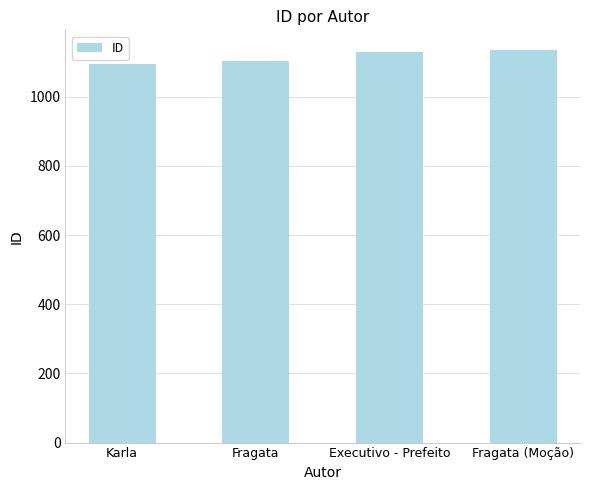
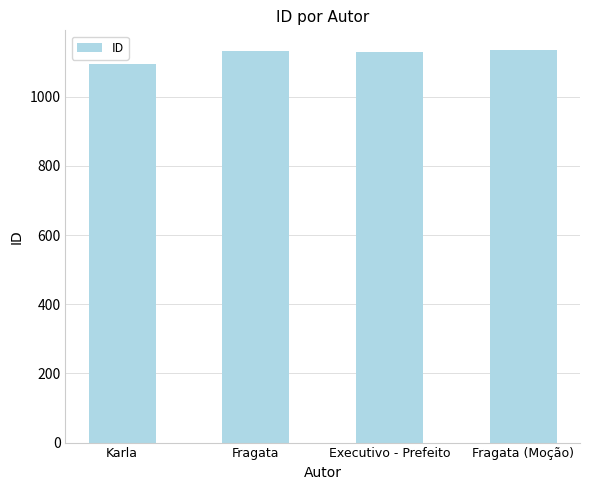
  {
    "Karla": 1090,
-   "Fragata": 1100,
+   "Fragata": 1130,
    "Executivo - Prefeito": 1130,
    "Fragata (Moção)": 1140
  }
